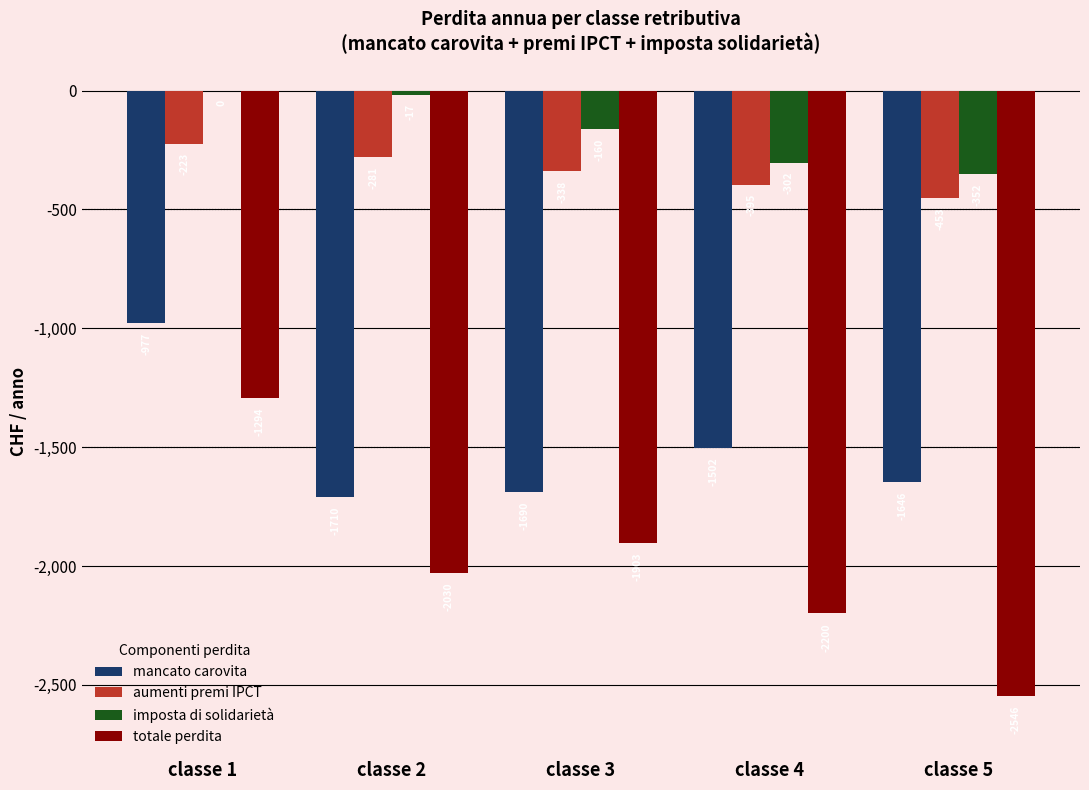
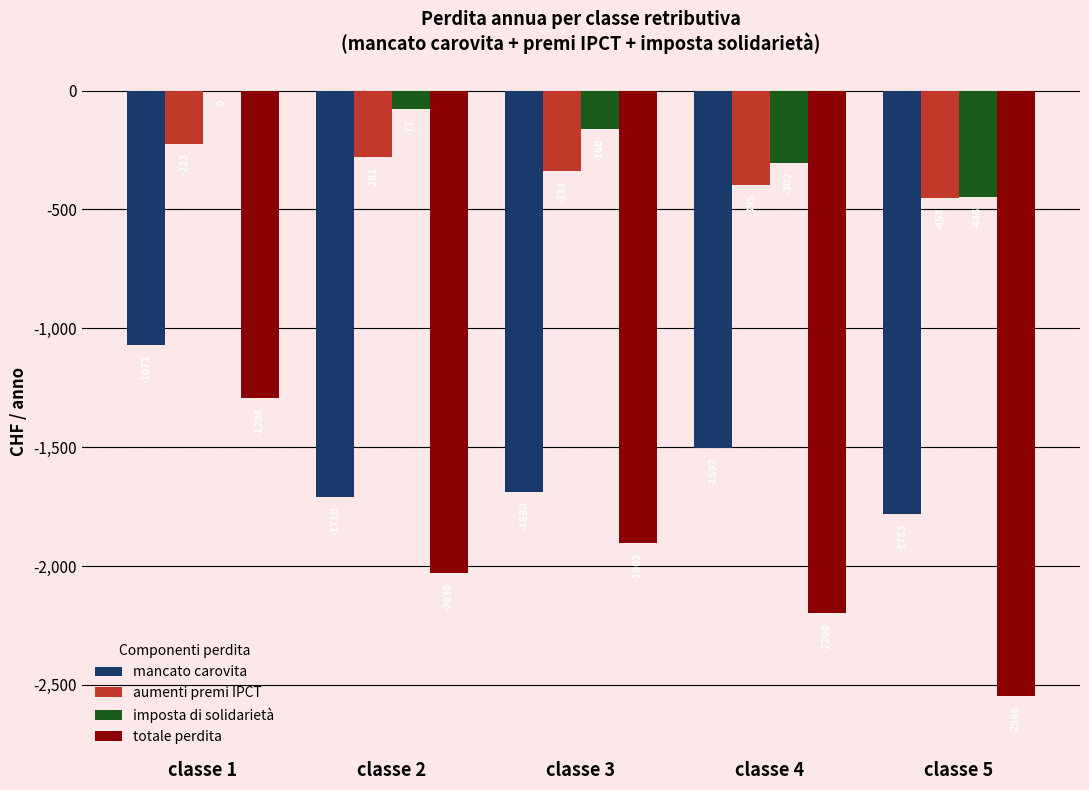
  {
    "mancato carovita": {
-     "classe 1": "-980",
+     "classe 1": "-1,070",
      "classe 2": "-1,710",
      "classe 3": "-1,690",
      "classe 4": "-1,500",
-     "classe 5": "-1,650"
+     "classe 5": "-1,780"
    },
    "aumenti premi IPCT": {
      "classe 1": "-220",
      "classe 2": "-280",
      "classe 3": "-340",
      "classe 4": "-400",
      "classe 5": "-450"
    },
    "imposta di solidarietà": {
      "classe 1": "0",
-     "classe 2": "-20",
+     "classe 2": "-80",
      "classe 3": "-160",
      "classe 4": "-300",
-     "classe 5": "-350"
+     "classe 5": "-450"
    },
    "totale perdita": {
      "classe 1": "-1,290",
      "classe 2": "-2,030",
      "classe 3": "-1,900",
      "classe 4": "-2,200",
      "classe 5": "-2,550"
    }
  }
